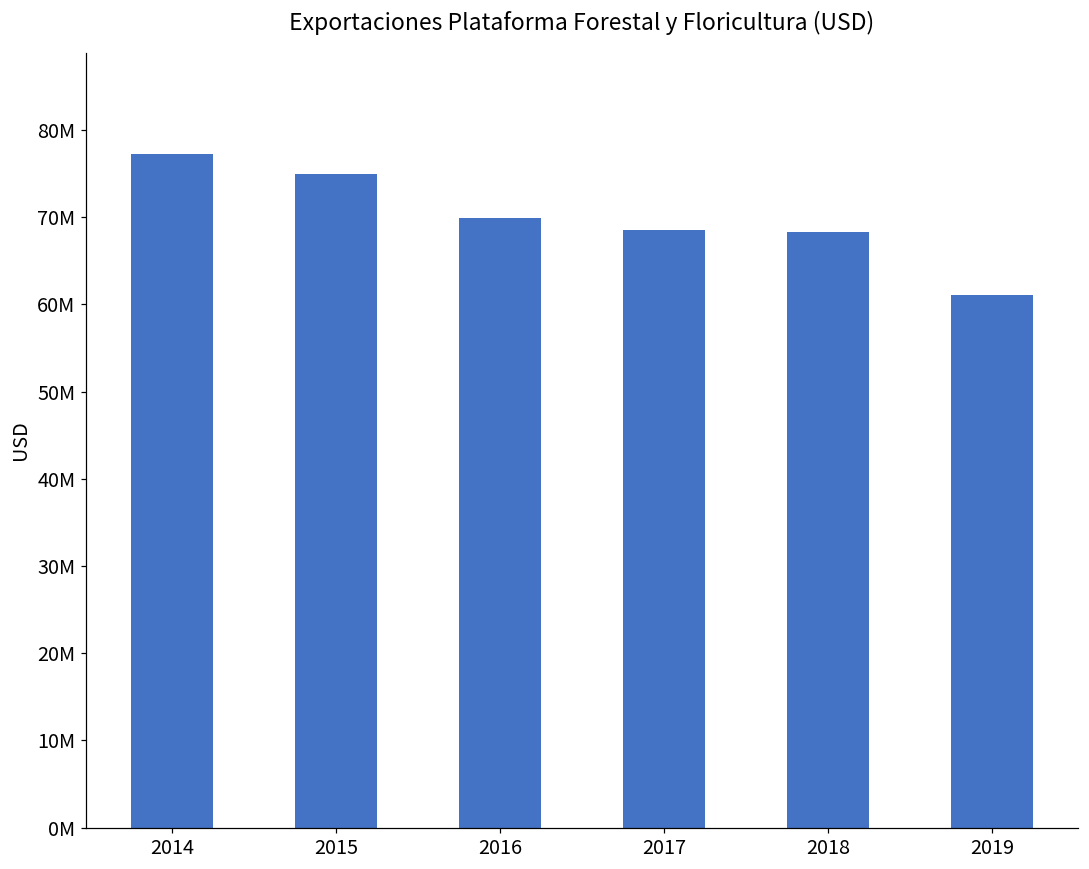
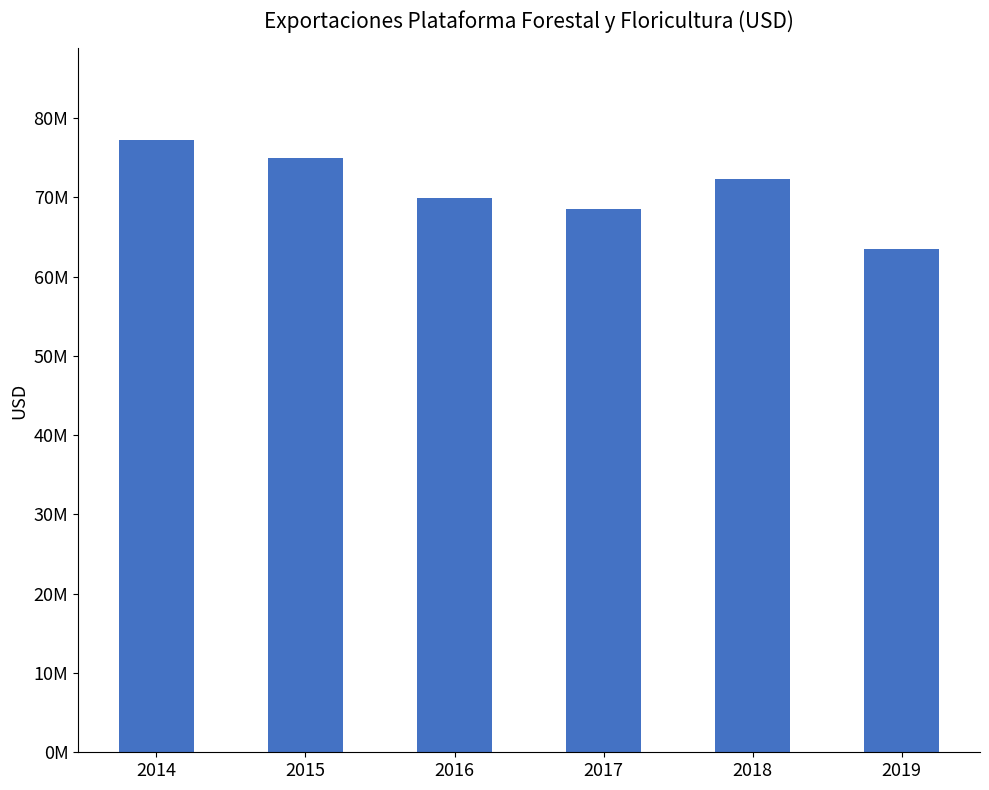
  {
    "2014": 77000000,
    "2015": 75000000,
    "2016": 70000000,
    "2017": 69000000,
-   "2018": 68000000,
-   "2019": 61000000
+   "2018": 72000000,
+   "2019": 64000000
  }
